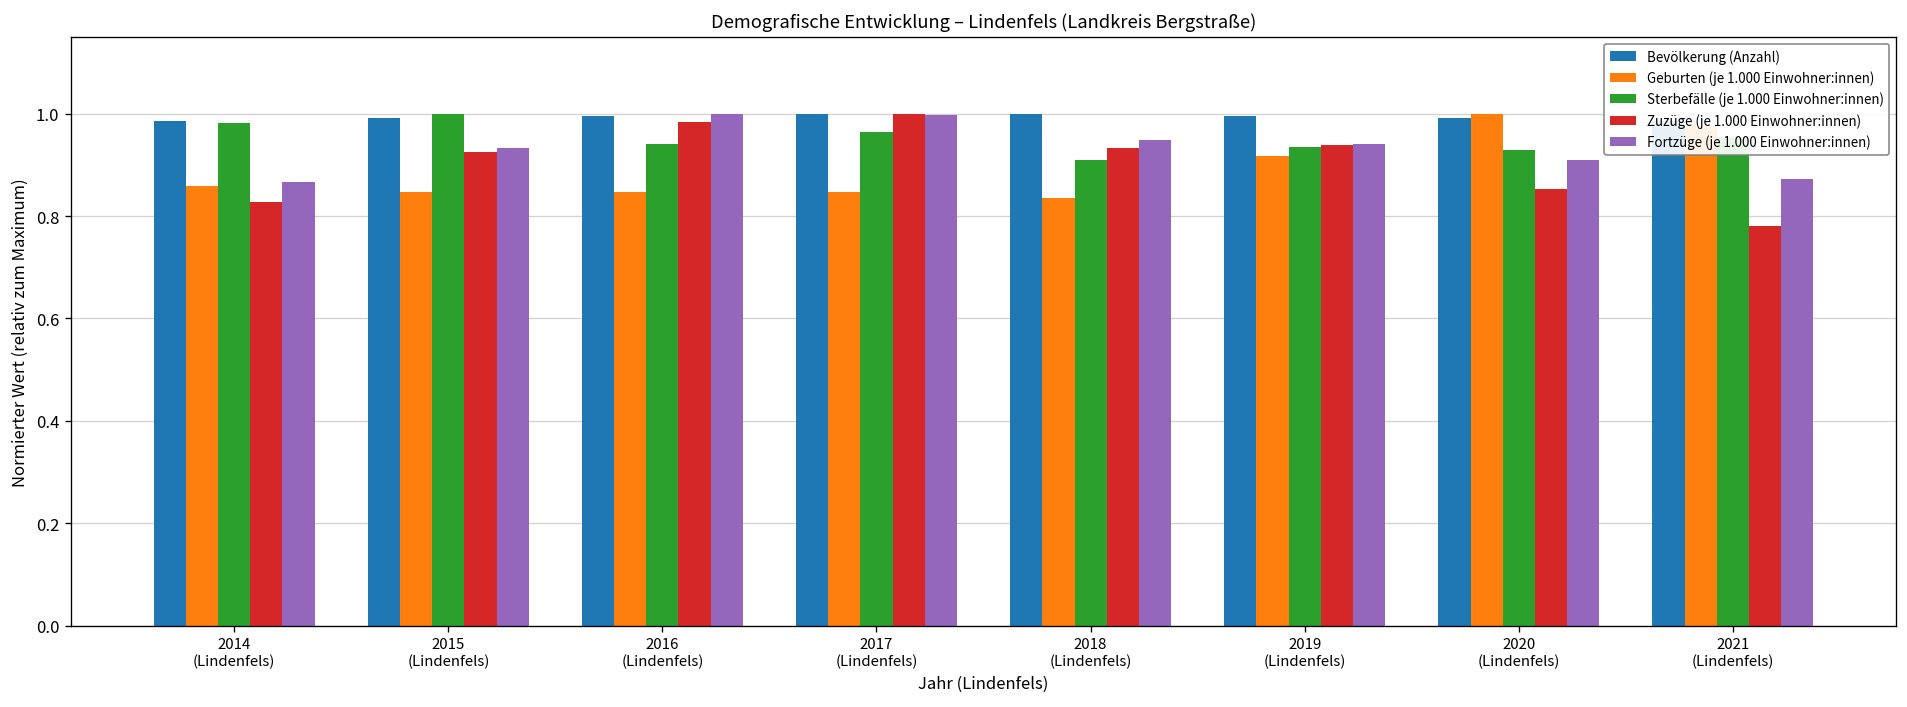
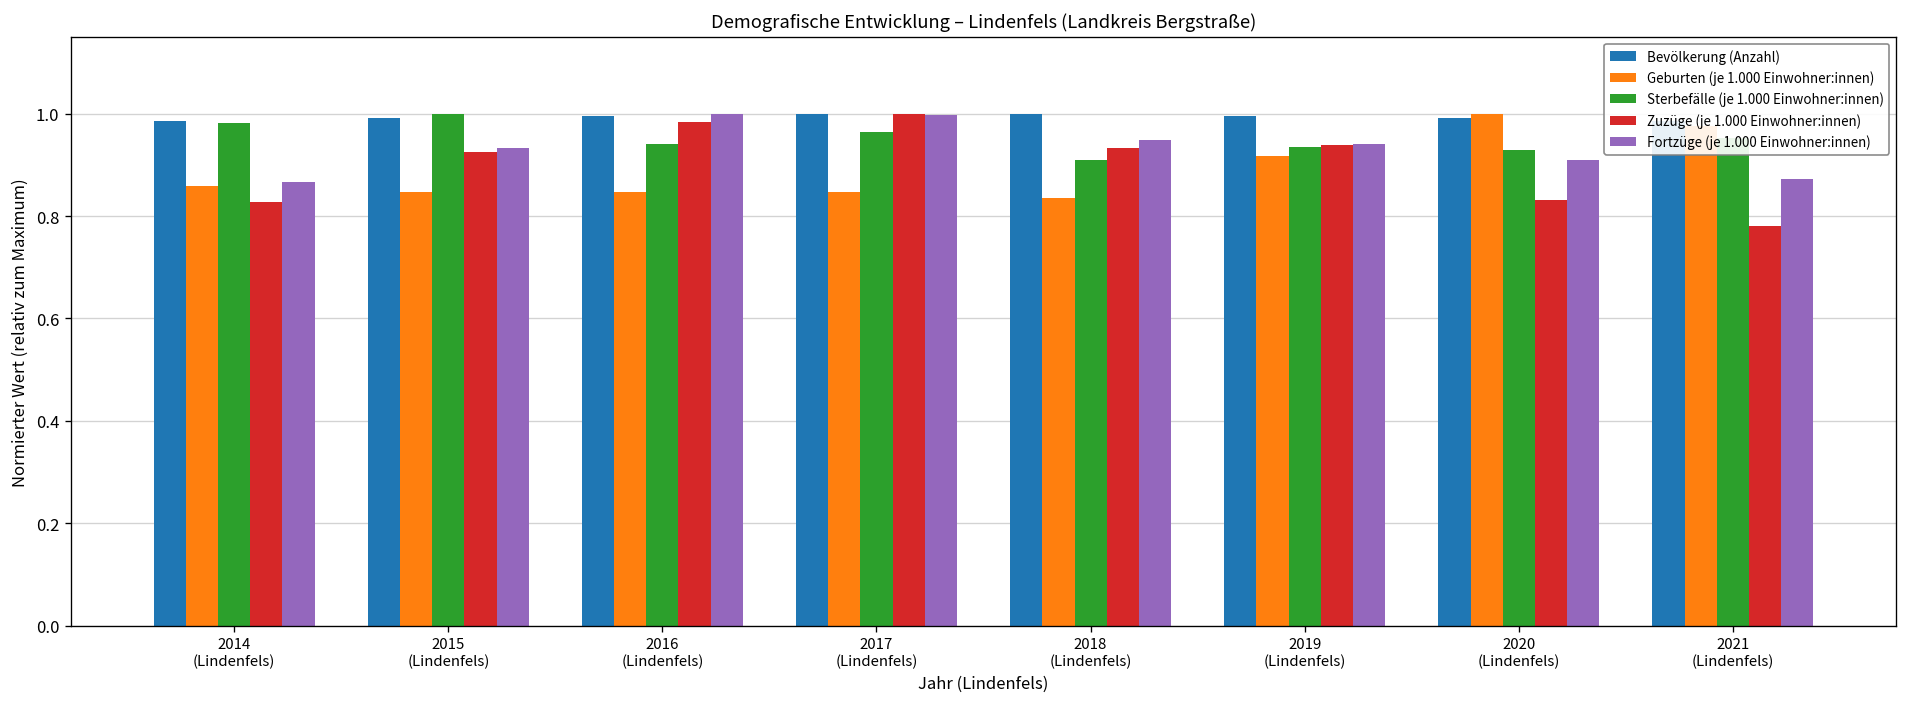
  {
    "Bevölkerung (Anzahl)": {
      "2014 (Lindenfels)": 0.99,
      "2015 (Lindenfels)": 0.99,
      "2016 (Lindenfels)": 1.00,
      "2017 (Lindenfels)": 1.00,
      "2018 (Lindenfels)": 1.00,
      "2019 (Lindenfels)": 1.00,
      "2020 (Lindenfels)": 0.99
    },
    "Geburten (je 1.000 Einwohner:innen)": {
      "2014 (Lindenfels)": 0.86,
      "2015 (Lindenfels)": 0.85,
      "2016 (Lindenfels)": 0.85,
      "2017 (Lindenfels)": 0.85,
      "2018 (Lindenfels)": 0.84,
      "2019 (Lindenfels)": 0.92,
      "2020 (Lindenfels)": 1.00
    },
    "Sterbefälle (je 1.000 Einwohner:innen)": {
      "2014 (Lindenfels)": 0.98,
      "2015 (Lindenfels)": 1.00,
      "2016 (Lindenfels)": 0.94,
      "2017 (Lindenfels)": 0.96,
      "2018 (Lindenfels)": 0.91,
      "2019 (Lindenfels)": 0.93,
      "2020 (Lindenfels)": 0.93
    },
    "Zuzüge (je 1.000 Einwohner:innen)": {
      "2014 (Lindenfels)": 0.83,
      "2015 (Lindenfels)": 0.92,
      "2016 (Lindenfels)": 0.98,
      "2017 (Lindenfels)": 1.00,
      "2018 (Lindenfels)": 0.93,
      "2019 (Lindenfels)": 0.94,
-     "2020 (Lindenfels)": 0.85,
+     "2020 (Lindenfels)": 0.83,
      "2021 (Lindenfels)": 0.78
    },
    "Fortzüge (je 1.000 Einwohner:innen)": {
      "2014 (Lindenfels)": 0.87,
      "2015 (Lindenfels)": 0.93,
      "2016 (Lindenfels)": 1.00,
      "2017 (Lindenfels)": 1.00,
      "2018 (Lindenfels)": 0.95,
      "2019 (Lindenfels)": 0.94,
      "2020 (Lindenfels)": 0.91,
      "2021 (Lindenfels)": 0.87
    }
  }
